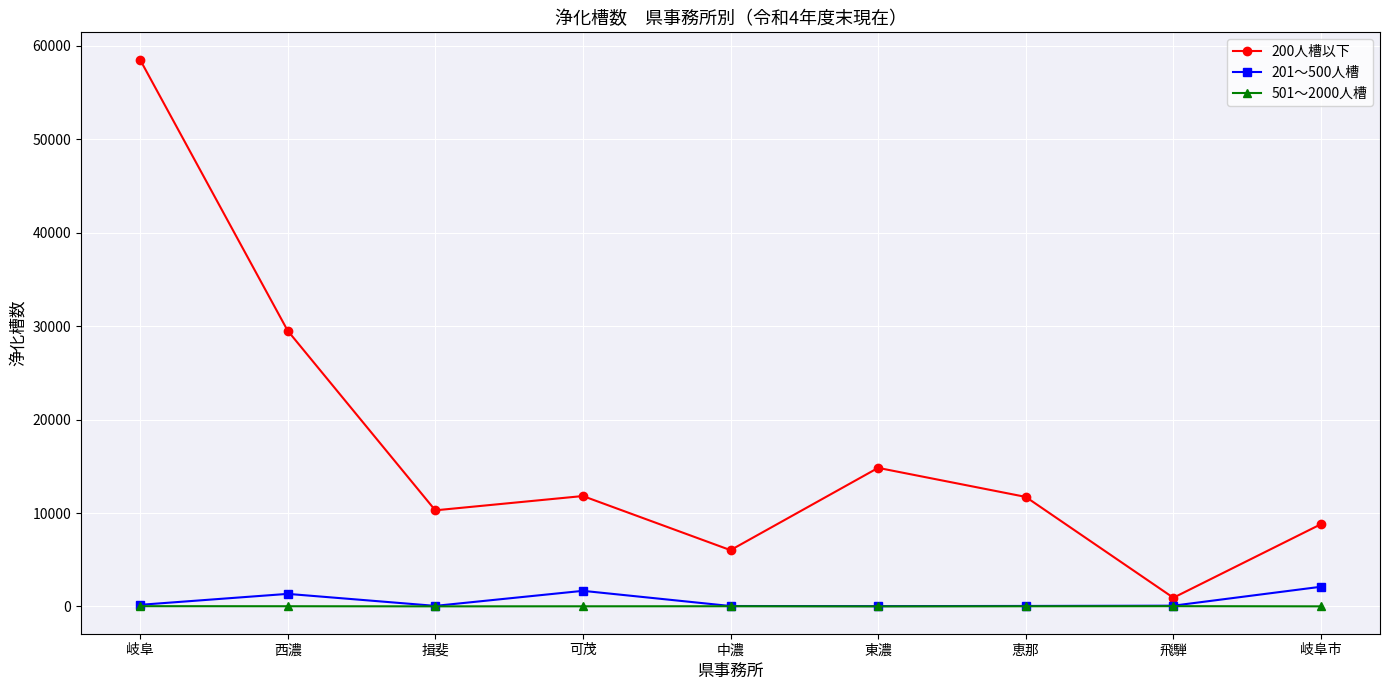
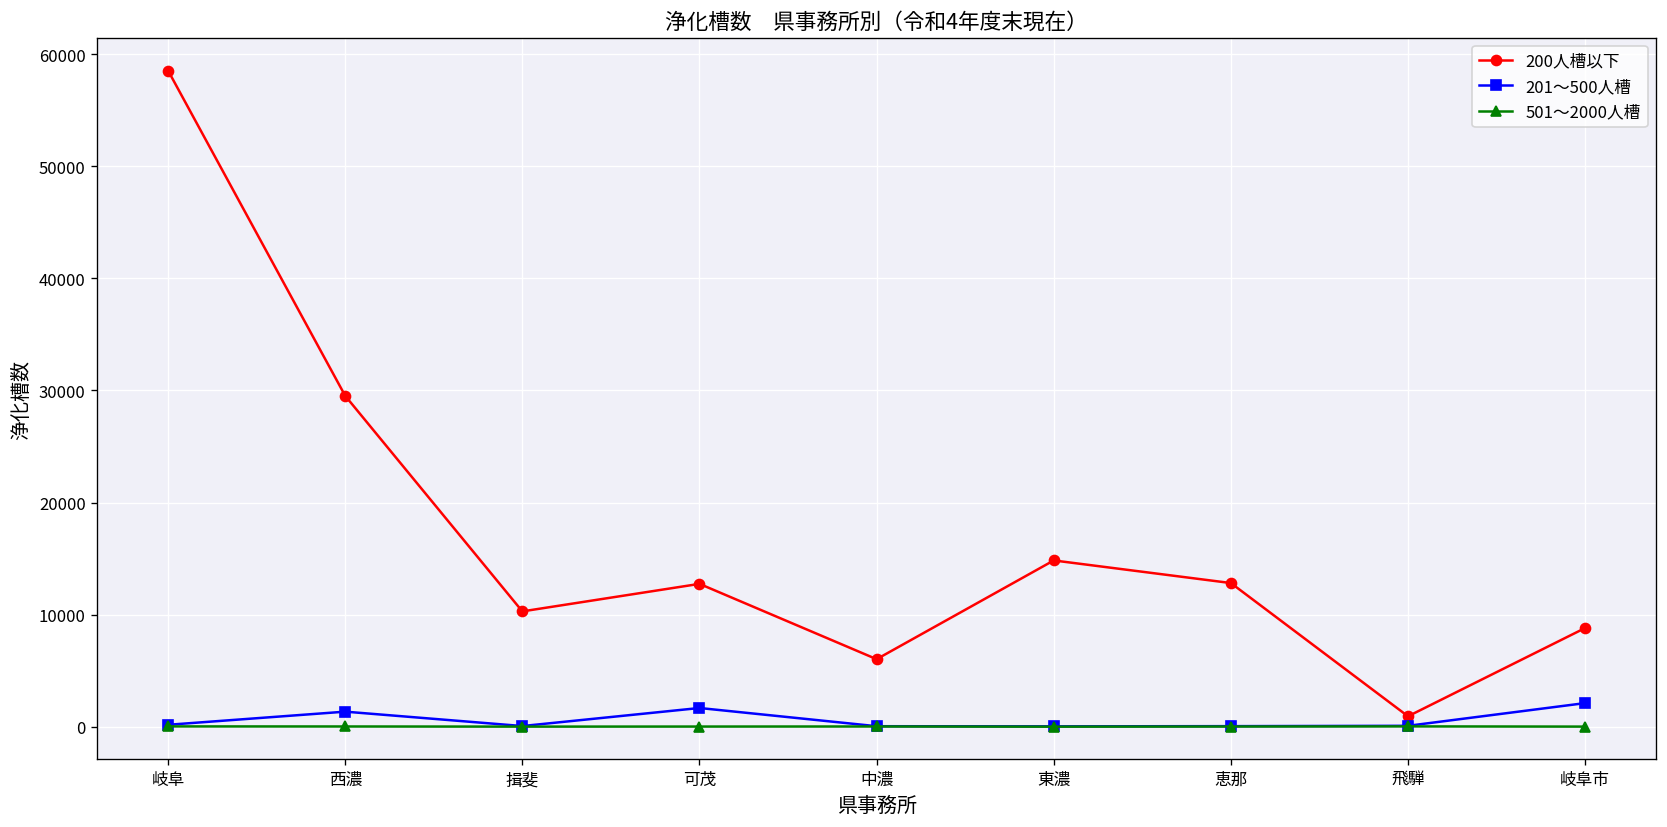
  {
    "200人槽以下": {
      "岐阜": 59000,
      "西濃": 30000,
      "揖斐": 10000,
-     "可茂": 12000,
+     "可茂": 13000,
      "中濃": 6000,
      "東濃": 15000,
-     "恵那": 12000,
+     "恵那": 13000,
      "飛騨": 1000,
      "岐阜市": 9000
    },
    "201～500人槽": {
      "西濃": 1000,
      "可茂": 2000,
      "岐阜市": 2000
    },
    "501～2000人槽": {
      "西濃": 0,
      "可茂": 0,
      "岐阜市": 0
    }
  }
